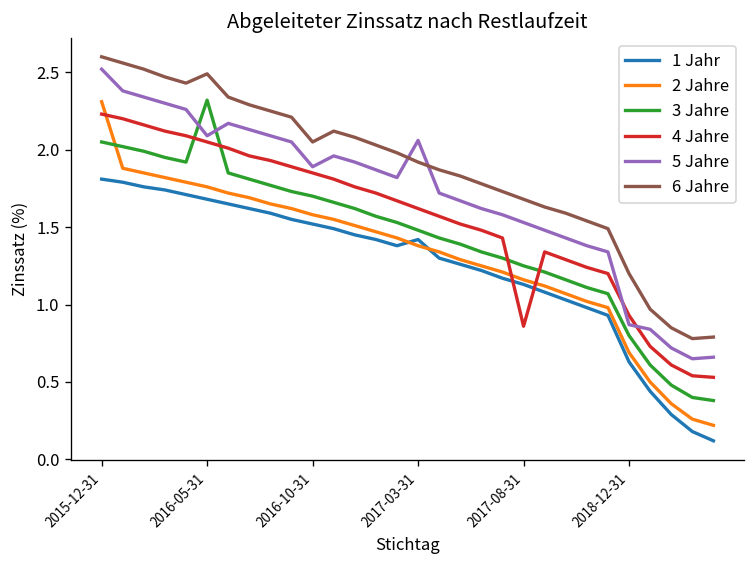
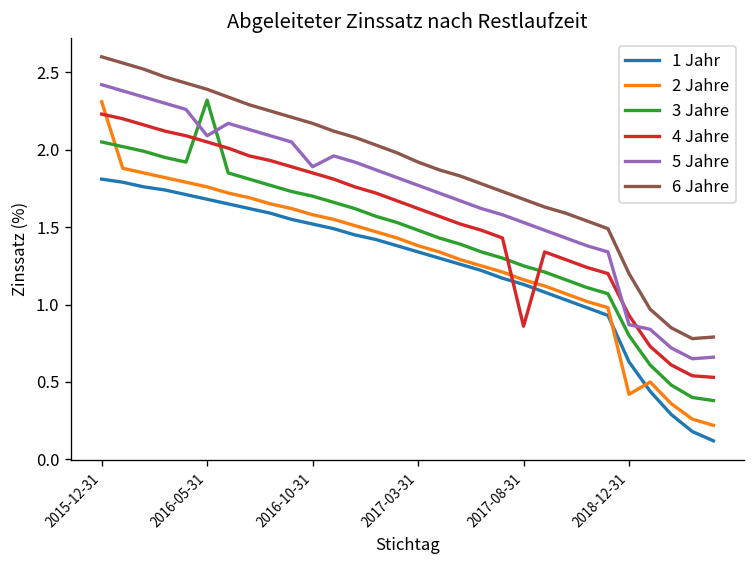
  {
    "1 Jahr": {
      "2015-12-31": 1.81,
      "2016-05-31": 1.68,
      "2016-10-31": 1.52,
-     "2017-03-31": 1.42,
+     "2017-03-31": 1.34,
      "2017-08-31": 1.13,
      "2018-12-31": 0.63
    },
    "2 Jahre": {
      "2015-12-31": 2.31,
      "2016-05-31": 1.76,
      "2016-10-31": 1.58,
      "2017-03-31": 1.38,
      "2017-08-31": 1.16,
-     "2018-12-31": 0.69
+     "2018-12-31": 0.42
    },
    "3 Jahre": {
      "2015-12-31": 2.05,
      "2016-05-31": 2.32,
      "2016-10-31": 1.70,
      "2017-03-31": 1.48,
      "2017-08-31": 1.25,
      "2018-12-31": 0.80
    },
    "4 Jahre": {
      "2015-12-31": 2.23,
      "2016-05-31": 2.05,
      "2016-10-31": 1.85,
      "2017-03-31": 1.62,
      "2017-08-31": 0.86,
      "2018-12-31": 0.93
    },
    "5 Jahre": {
-     "2015-12-31": 2.52,
+     "2015-12-31": 2.42,
      "2016-05-31": 2.09,
      "2016-10-31": 1.89,
-     "2017-03-31": 2.06,
+     "2017-03-31": 1.77,
      "2017-08-31": 1.53,
      "2018-12-31": 0.87
    },
    "6 Jahre": {
      "2015-12-31": 2.60,
-     "2016-05-31": 2.49,
-     "2016-10-31": 2.05,
+     "2016-05-31": 2.39,
+     "2016-10-31": 2.17,
      "2017-03-31": 1.92,
      "2017-08-31": 1.68,
      "2018-12-31": 1.20
    }
  }
